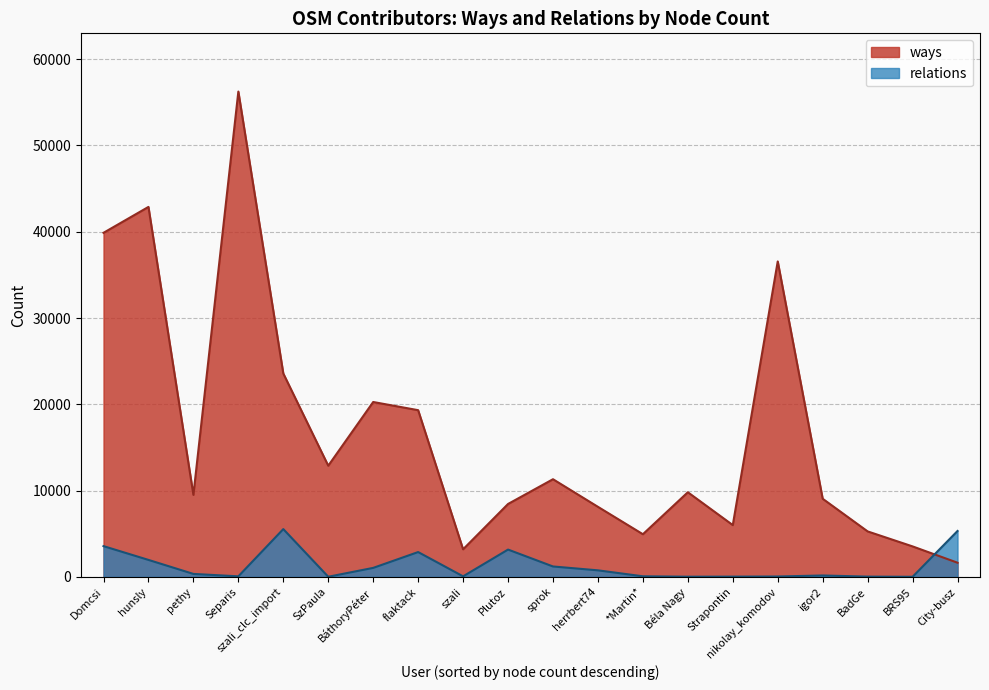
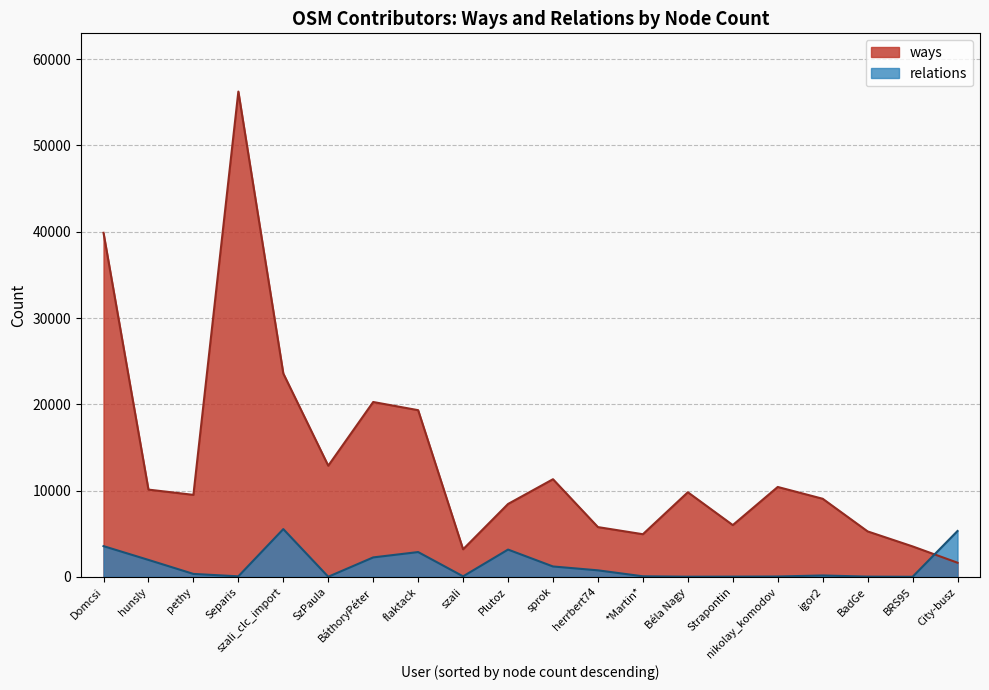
  {
    "ways": {
      "Domcsi": 40000,
-     "hunsly": 43000,
+     "hunsly": 10000,
      "pethy": 10000,
      "Separis": 56000,
      "szali_clc_import": 24000,
      "SzPaula": 13000,
      "BáthoryPéter": 20000,
      "flaktack": 19000,
      "szali": 3000,
      "Plutoz": 8000,
      "sprok": 11000,
-     "herrbert74": 8000,
+     "herrbert74": 6000,
      "*Martin*": 5000,
      "Béla Nagy": 10000,
      "Strapontin": 6000,
-     "nikolay_komodov": 37000,
+     "nikolay_komodov": 10000,
      "igor2": 9000,
      "BadGe": 5000,
      "BRS95": 4000,
      "City-busz": 2000
    },
    "relations": {
      "Domcsi": 4000,
      "hunsly": 2000,
      "pethy": 0,
      "Separis": 0,
      "szali_clc_import": 6000,
      "SzPaula": 0,
-     "BáthoryPéter": 1000,
+     "BáthoryPéter": 2000,
      "flaktack": 3000,
      "szali": 0,
      "Plutoz": 3000,
      "sprok": 1000,
      "herrbert74": 1000,
      "*Martin*": 0,
      "Béla Nagy": 0,
      "Strapontin": 0,
      "nikolay_komodov": 0,
      "igor2": 0,
      "BadGe": 0,
      "BRS95": 0,
      "City-busz": 5000
    }
  }
